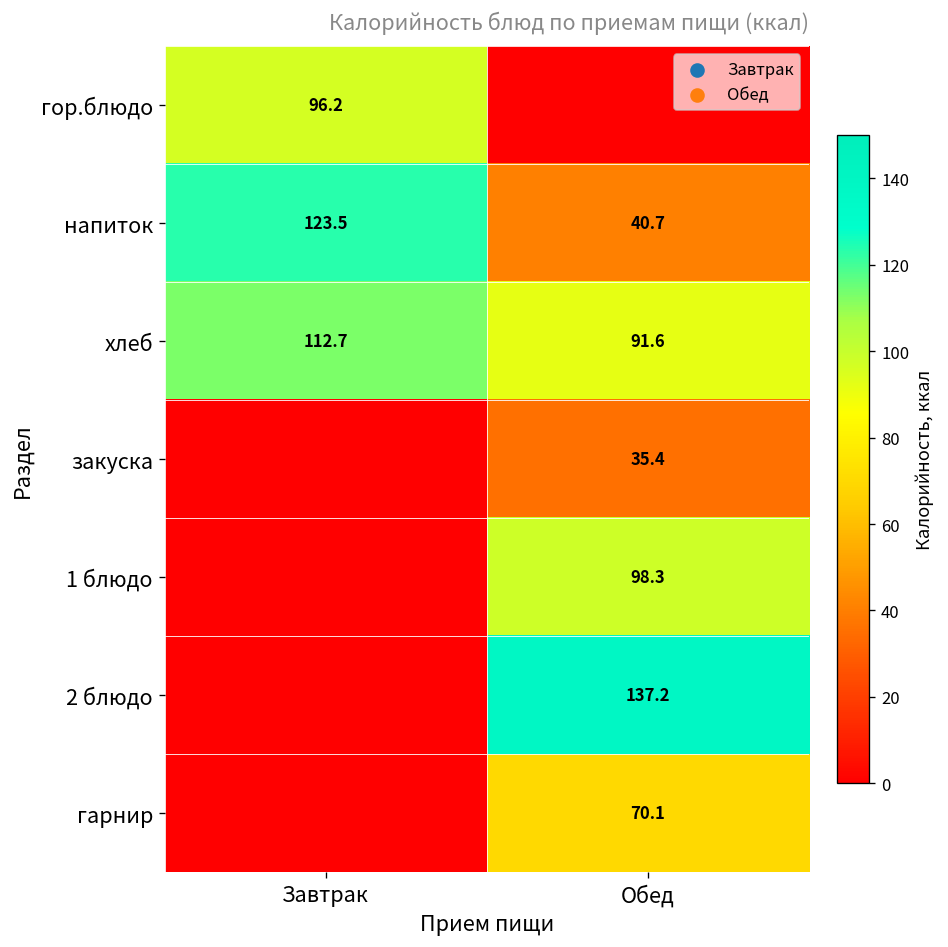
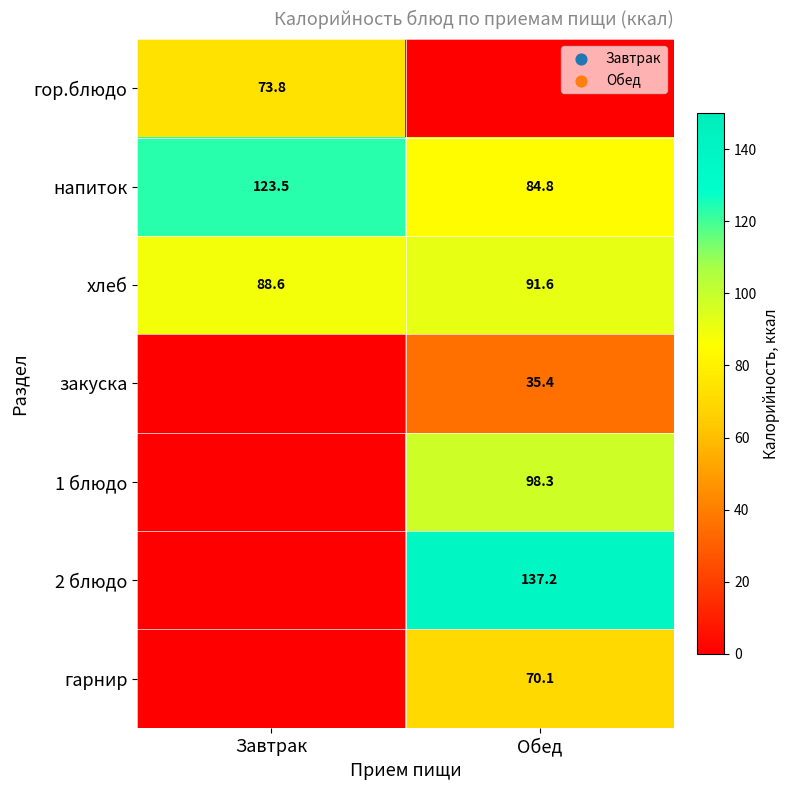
  {
    "гор.блюдо": {
-     "Завтрак": 96.2
+     "Завтрак": 73.8
    },
    "напиток": {
      "Завтрак": 123.5,
-     "Обед": 40.7
+     "Обед": 84.8
    },
    "хлеб": {
-     "Завтрак": 112.7,
+     "Завтрак": 88.6,
      "Обед": 91.6
    },
    "закуска": {
      "Обед": 35.4
    },
    "1 блюдо": {
      "Обед": 98.3
    },
    "2 блюдо": {
      "Обед": 137.2
    },
    "гарнир": {
      "Обед": 70.1
    }
  }
